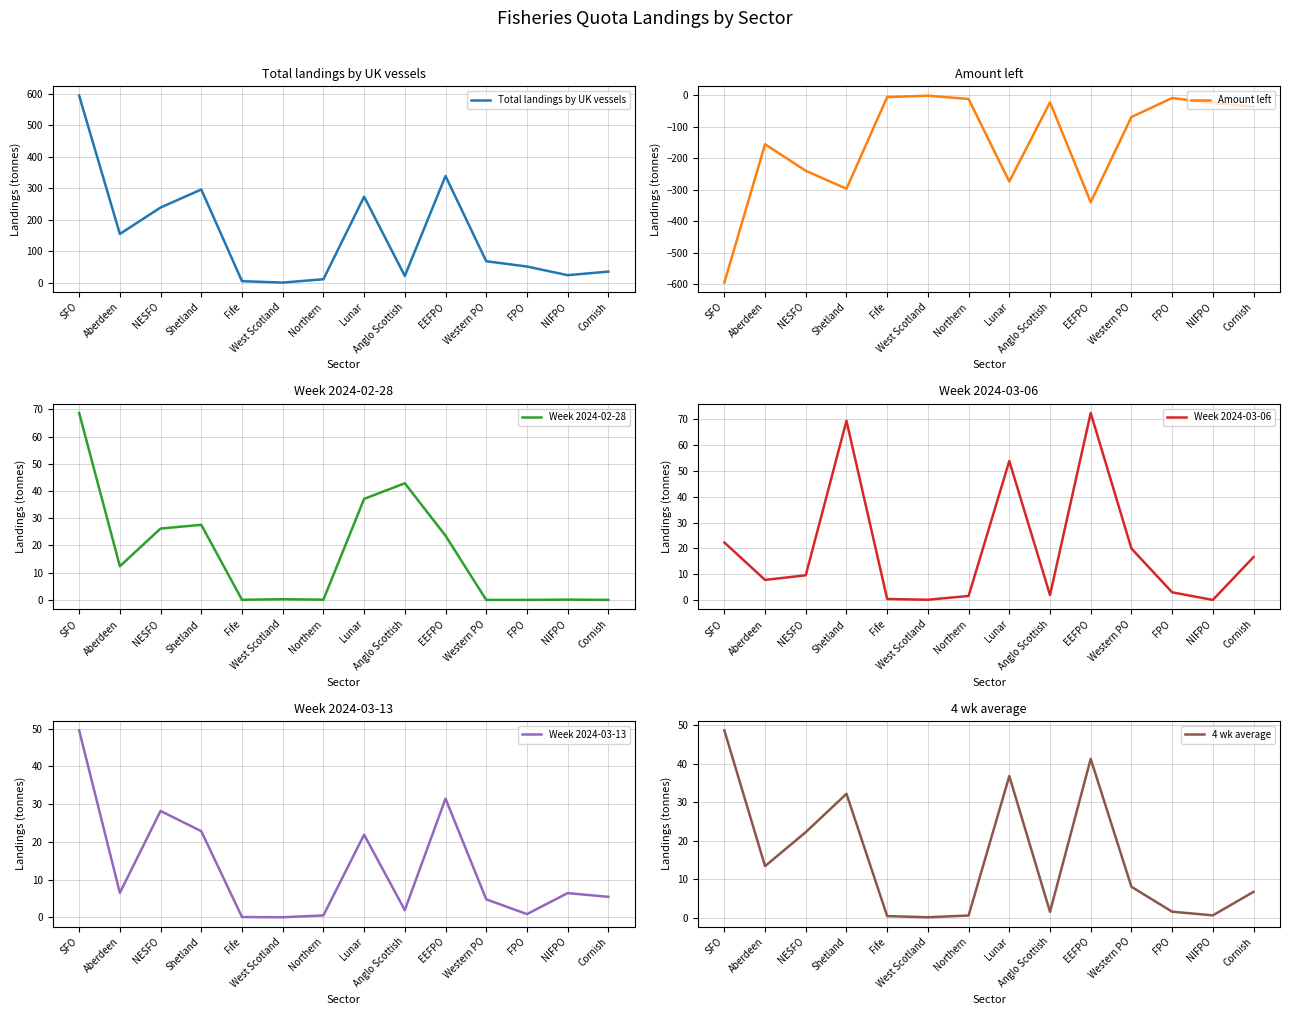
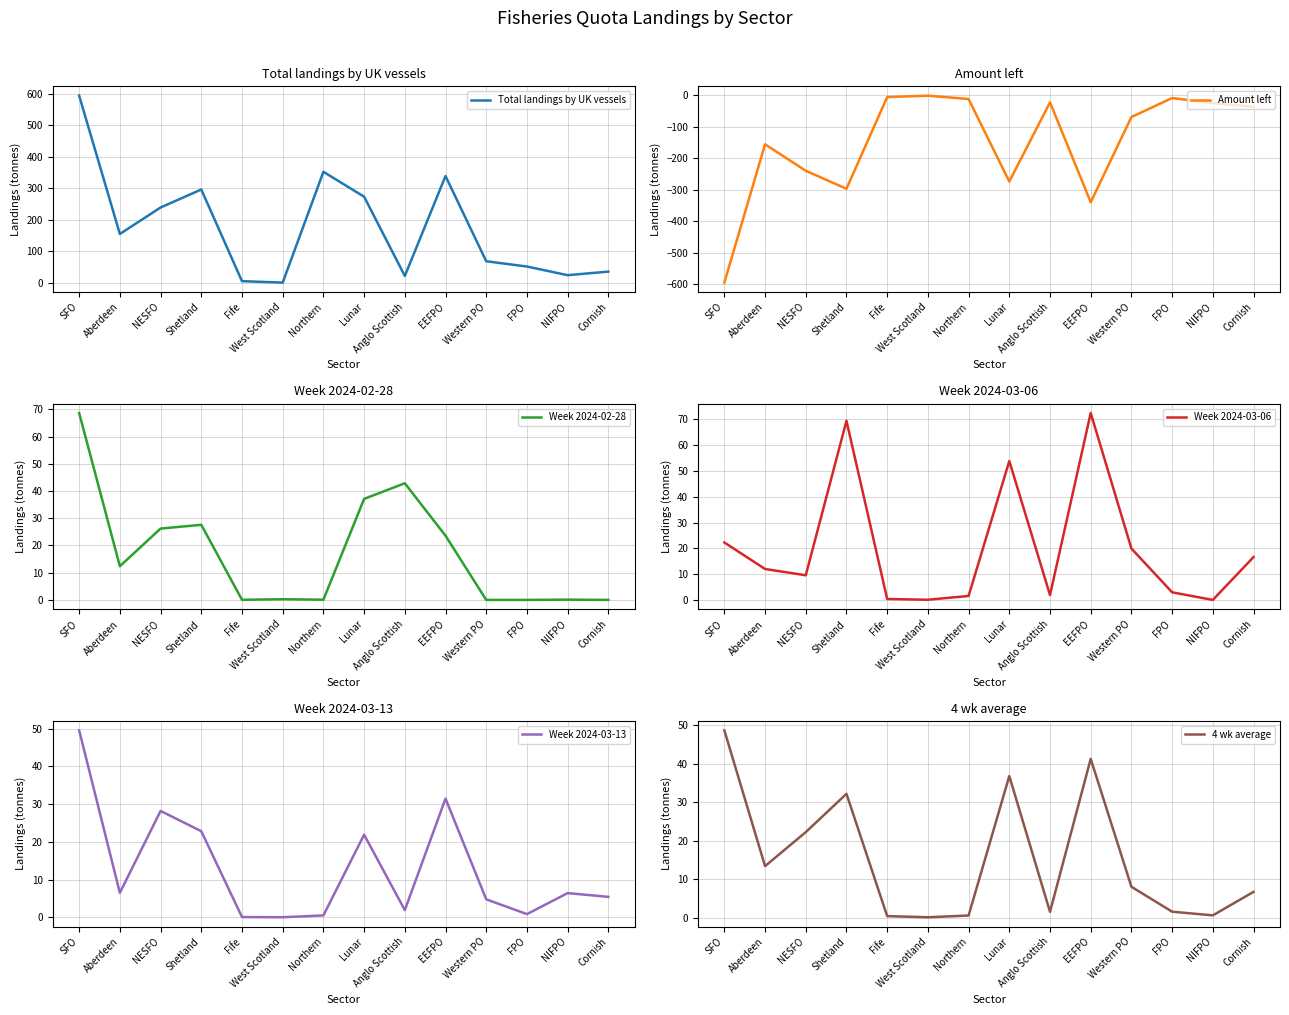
  {
    "Total landings by UK vessels": {
      "SFO": 590,
      "Aberdeen": 160,
      "NESFO": 240,
      "Shetland": 300,
      "Fife": 10,
      "West Scotland": 0,
-     "Northern": 10,
+     "Northern": 350,
      "Lunar": 270,
      "Anglo Scottish": 20,
      "EEFPO": 340,
      "Western PO": 70,
      "FPO": 50,
      "NIFPO": 20,
      "Cornish": 40
    },
    "Amount left": {
      "SFO": -590,
      "Aberdeen": -160,
      "NESFO": -240,
      "Shetland": -300,
      "Fife": -10,
      "West Scotland": 0,
      "Northern": -10,
      "Lunar": -270,
      "Anglo Scottish": -20,
      "EEFPO": -340,
      "Western PO": -70,
      "FPO": -10
    },
    "Week 2024-02-28": {
      "SFO": 69,
      "Aberdeen": 12,
      "NESFO": 26,
      "Shetland": 28,
      "Fife": 0,
      "West Scotland": 0,
      "Northern": 0,
      "Lunar": 37,
      "Anglo Scottish": 43,
      "EEFPO": 24,
      "Western PO": 0,
      "FPO": 0,
      "NIFPO": 0,
      "Cornish": 0
    },
    "Week 2024-03-06": {
      "SFO": 22,
-     "Aberdeen": 8,
+     "Aberdeen": 12,
      "NESFO": 10,
      "Shetland": 69,
      "Fife": 0,
      "West Scotland": 0,
      "Northern": 2,
      "Lunar": 54,
      "Anglo Scottish": 2,
      "EEFPO": 73,
      "Western PO": 20,
      "FPO": 3,
      "NIFPO": 0,
      "Cornish": 17
    },
    "Week 2024-03-13": {
      "SFO": 50,
      "Aberdeen": 7,
      "NESFO": 28,
      "Shetland": 23,
      "Fife": 0,
      "West Scotland": 0,
      "Northern": 1,
      "Lunar": 22,
      "Anglo Scottish": 2,
      "EEFPO": 31,
      "Western PO": 5,
      "FPO": 1,
      "NIFPO": 6,
      "Cornish": 5
    },
    "4 wk average": {
      "SFO": 49,
      "Aberdeen": 13,
      "NESFO": 22,
      "Shetland": 32,
      "Fife": 0,
      "West Scotland": 0,
      "Northern": 1,
      "Lunar": 37,
      "Anglo Scottish": 1,
      "EEFPO": 41,
      "Western PO": 8,
      "FPO": 2,
      "NIFPO": 1,
      "Cornish": 7
    }
  }
